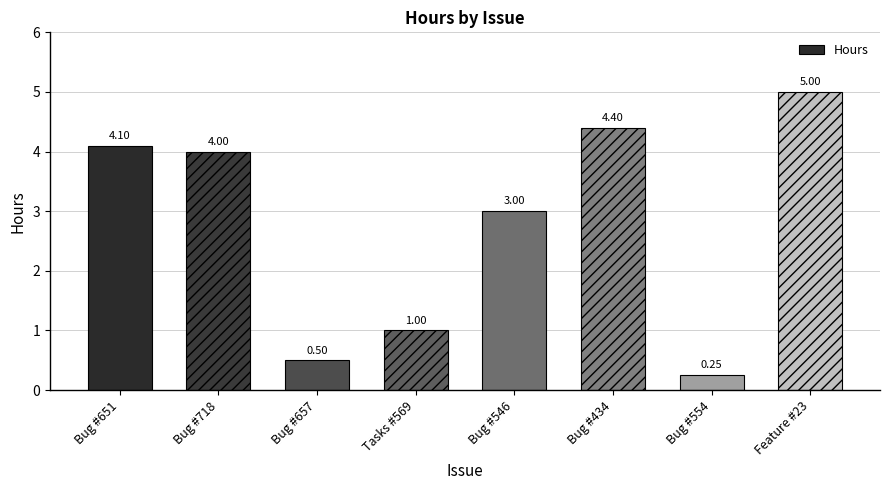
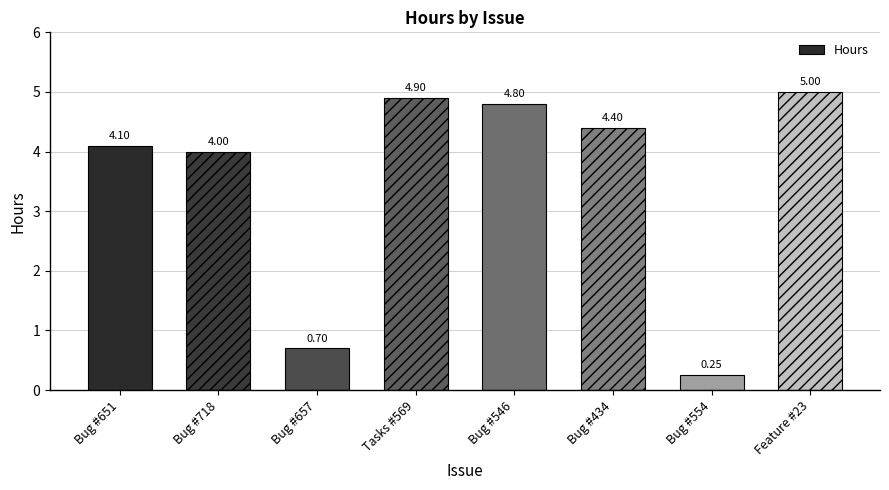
  {
    "Bug #651": 4.10,
    "Bug #718": 4.00,
-   "Bug #657": 0.50,
-   "Tasks #569": 1.00,
-   "Bug #546": 3.00,
+   "Bug #657": 0.70,
+   "Tasks #569": 4.90,
+   "Bug #546": 4.80,
    "Bug #434": 4.40,
    "Bug #554": 0.25,
    "Feature #23": 5.00
  }
